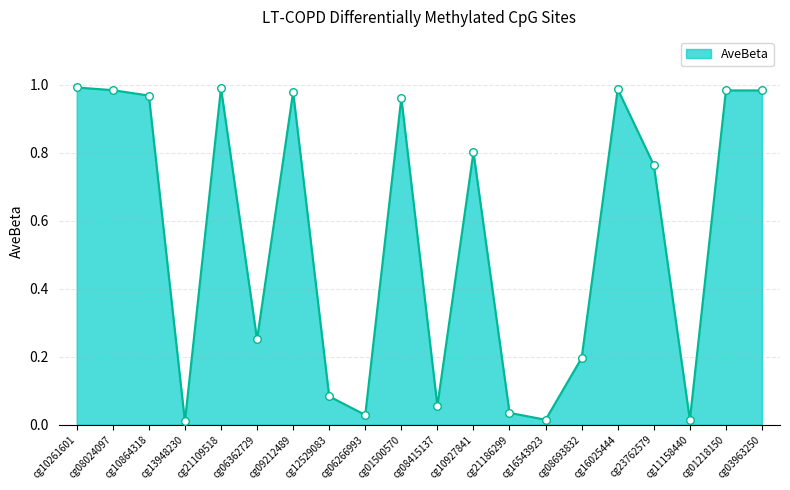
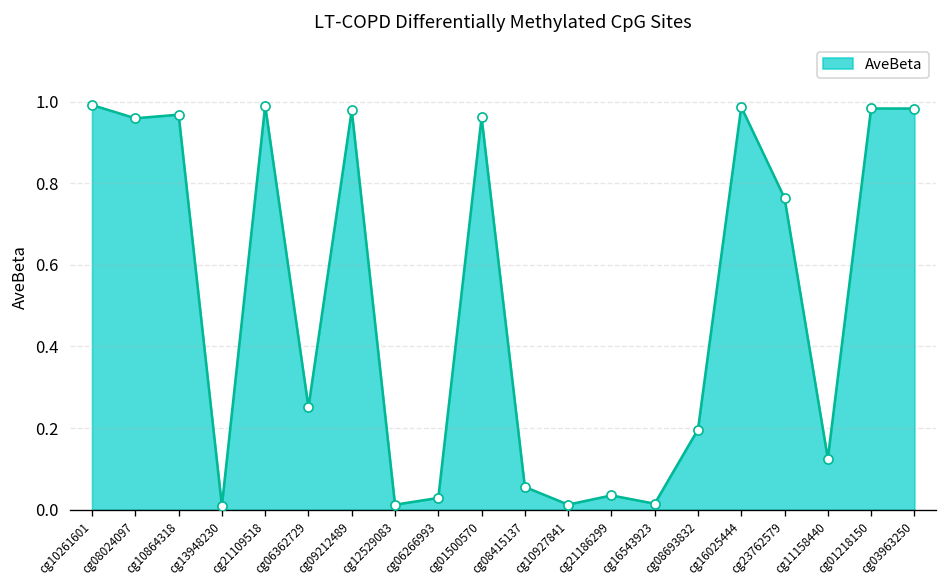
  {
    "cg10261601": 0.99,
-   "cg08024097": 0.98,
+   "cg08024097": 0.96,
    "cg10864318": 0.97,
    "cg13948230": 0.01,
    "cg21109518": 0.99,
    "cg06362729": 0.25,
    "cg09212489": 0.98,
-   "cg12529083": 0.08,
+   "cg12529083": 0.01,
    "cg06266993": 0.03,
    "cg01500570": 0.96,
    "cg08415137": 0.06,
-   "cg10927841": 0.80,
+   "cg10927841": 0.01,
    "cg21186299": 0.03,
    "cg16543923": 0.01,
    "cg08693832": 0.20,
    "cg16025444": 0.99,
    "cg23762579": 0.76,
-   "cg11158440": 0.01,
+   "cg11158440": 0.13,
    "cg01218150": 0.98,
    "cg03963250": 0.98
  }
